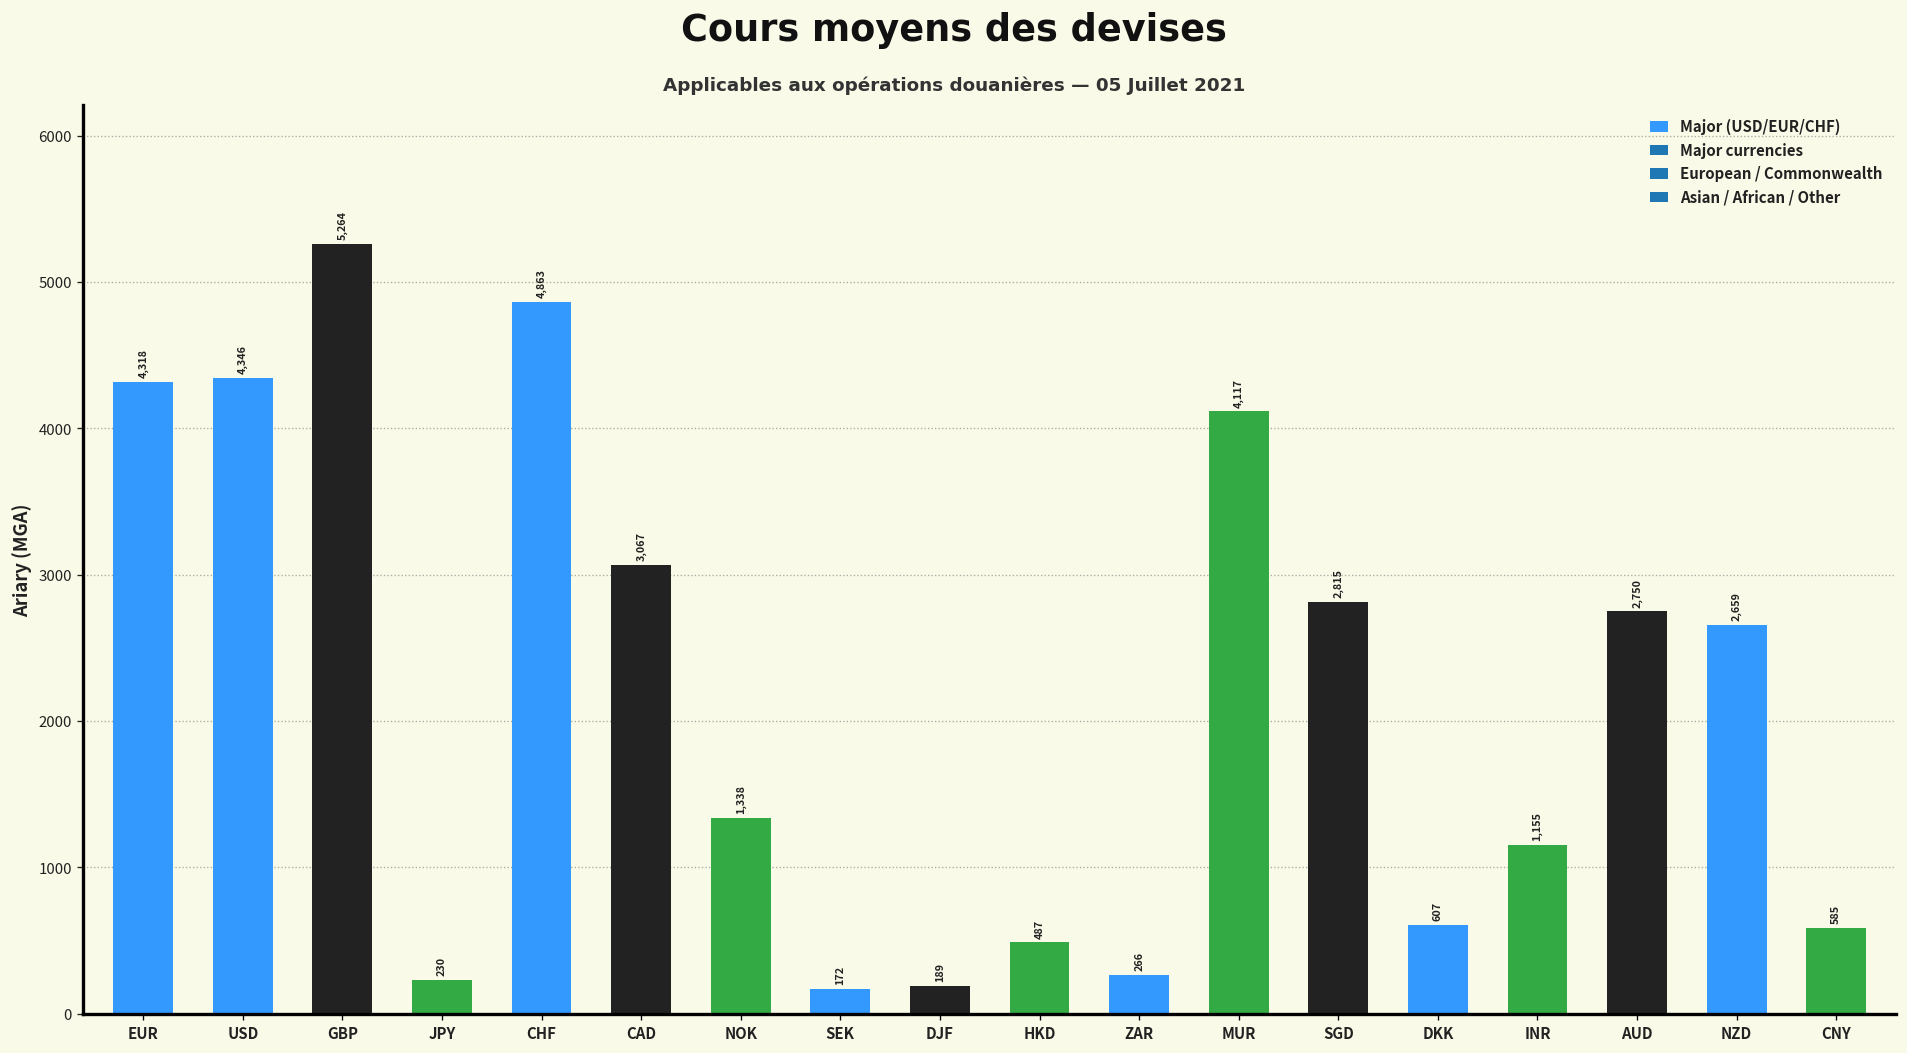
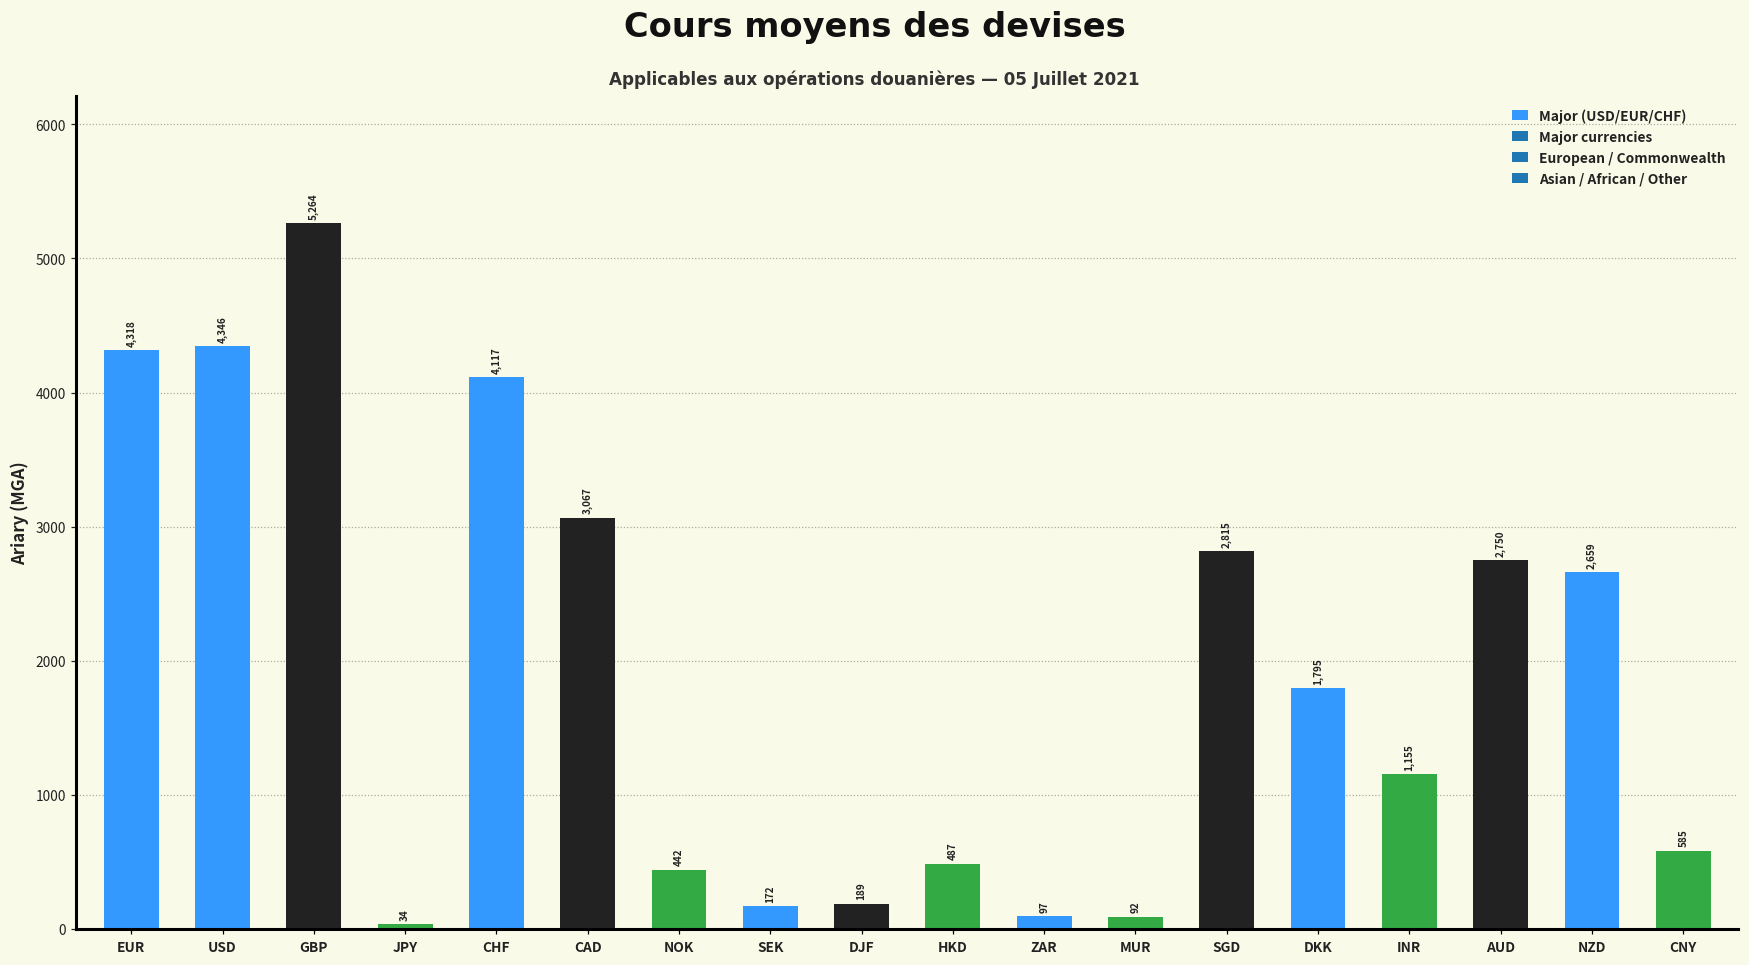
  {
    "EUR": "4,318",
    "USD": "4,346",
    "GBP": "5,264",
-   "JPY": "230",
-   "CHF": "4,863",
+   "JPY": "34",
+   "CHF": "4,117",
    "CAD": "3,067",
-   "NOK": "1,338",
+   "NOK": "442",
    "SEK": "172",
    "DJF": "189",
    "HKD": "487",
-   "ZAR": "266",
-   "MUR": "4,117",
+   "ZAR": "97",
+   "MUR": "92",
    "SGD": "2,815",
-   "DKK": "607",
+   "DKK": "1,795",
    "INR": "1,155",
    "AUD": "2,750",
    "NZD": "2,659",
    "CNY": "585"
  }
